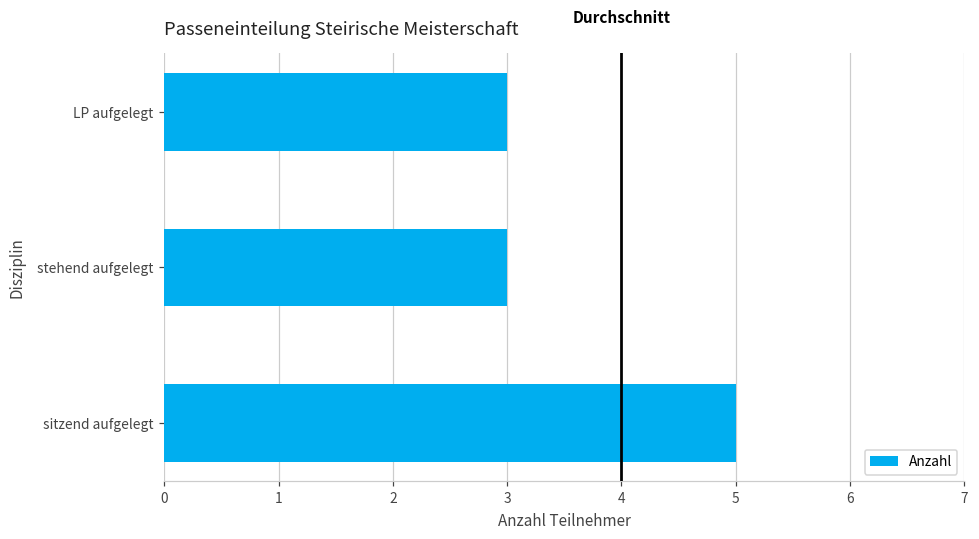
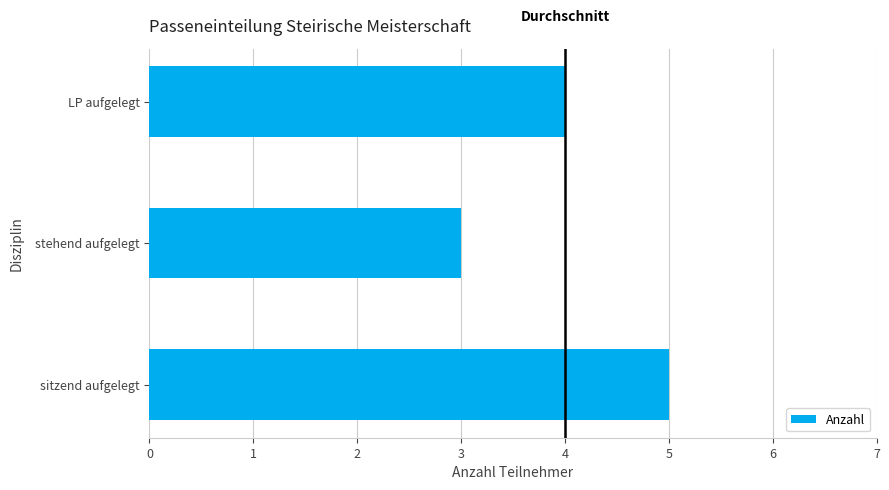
  {
-   "LP aufgelegt": 3,
+   "LP aufgelegt": 4,
    "stehend aufgelegt": 3,
    "sitzend aufgelegt": 5
  }
